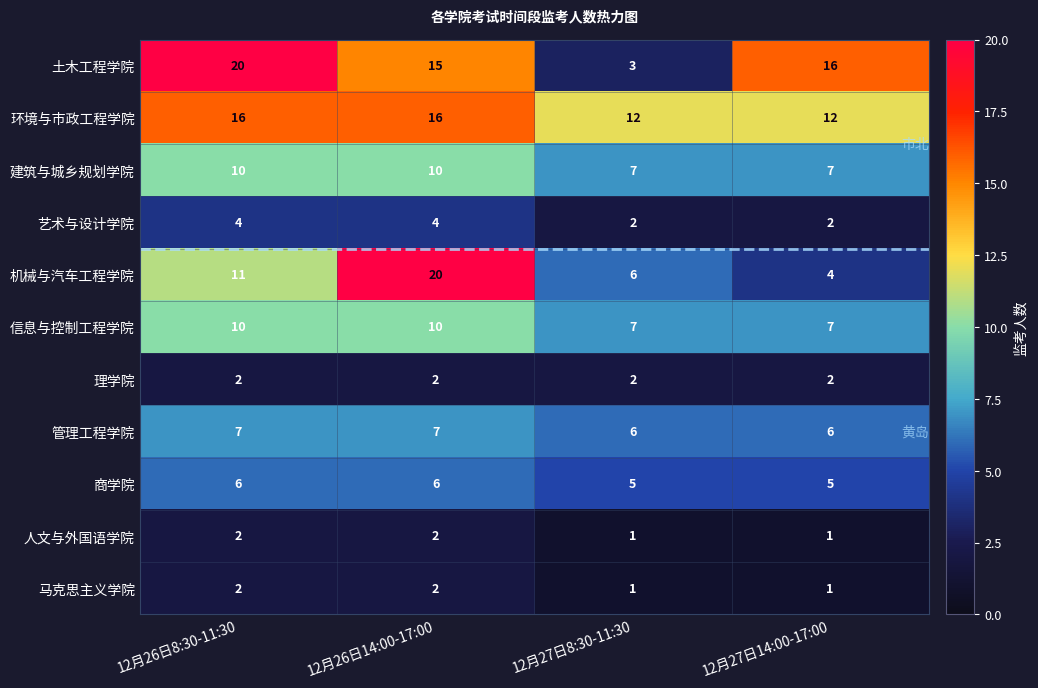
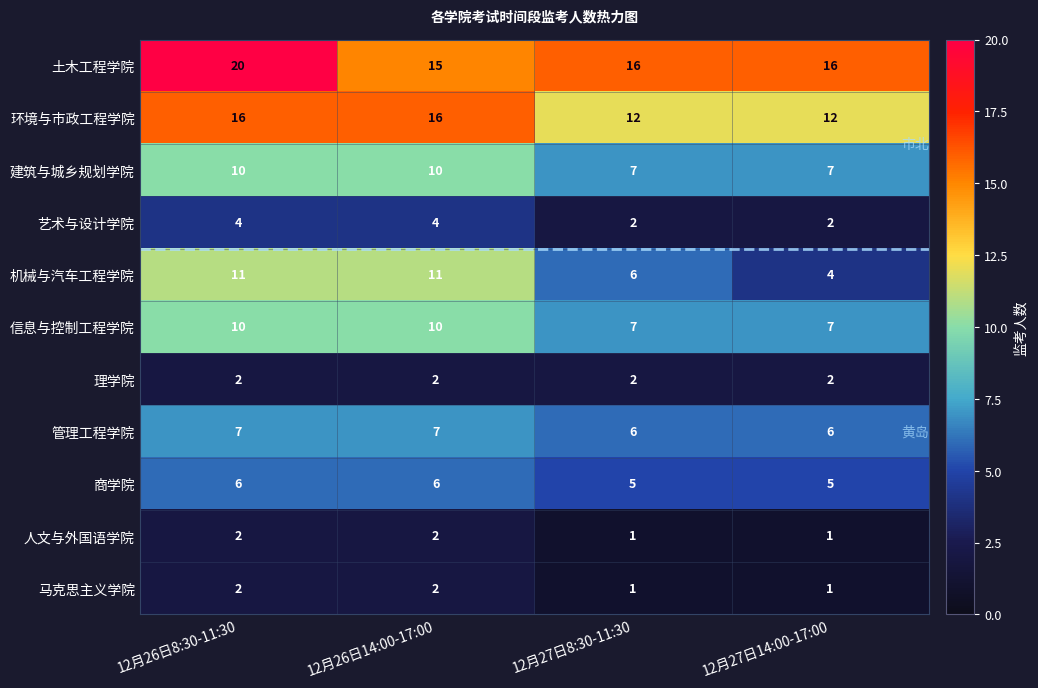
  {
    "土木工程学院": {
      "12月26日8:30-11:30": 20,
      "12月26日14:00-17:00": 15,
-     "12月27日8:30-11:30": 3,
+     "12月27日8:30-11:30": 16,
      "12月27日14:00-17:00": 16
    },
    "环境与市政工程学院": {
      "12月26日8:30-11:30": 16,
      "12月26日14:00-17:00": 16,
      "12月27日8:30-11:30": 12
    },
    "建筑与城乡规划学院": {
      "12月26日8:30-11:30": 10,
      "12月26日14:00-17:00": 10,
      "12月27日8:30-11:30": 7
    },
    "艺术与设计学院": {
      "12月26日8:30-11:30": 4,
      "12月26日14:00-17:00": 4,
      "12月27日8:30-11:30": 2,
      "12月27日14:00-17:00": 2
    },
    "机械与汽车工程学院": {
      "12月26日8:30-11:30": 11,
-     "12月26日14:00-17:00": 20,
+     "12月26日14:00-17:00": 11,
      "12月27日8:30-11:30": 6,
      "12月27日14:00-17:00": 4
    },
    "信息与控制工程学院": {
      "12月26日8:30-11:30": 10,
      "12月26日14:00-17:00": 10,
      "12月27日8:30-11:30": 7,
      "12月27日14:00-17:00": 7
    },
    "理学院": {
      "12月26日8:30-11:30": 2,
      "12月26日14:00-17:00": 2,
      "12月27日8:30-11:30": 2,
      "12月27日14:00-17:00": 2
    },
    "管理工程学院": {
      "12月26日8:30-11:30": 7,
      "12月26日14:00-17:00": 7,
      "12月27日8:30-11:30": 6
    },
    "商学院": {
      "12月26日8:30-11:30": 6,
      "12月26日14:00-17:00": 6,
      "12月27日8:30-11:30": 5,
      "12月27日14:00-17:00": 5
    },
    "人文与外国语学院": {
      "12月26日8:30-11:30": 2,
      "12月26日14:00-17:00": 2,
      "12月27日8:30-11:30": 1,
      "12月27日14:00-17:00": 1
    },
    "马克思主义学院": {
      "12月26日8:30-11:30": 2,
      "12月26日14:00-17:00": 2,
      "12月27日8:30-11:30": 1,
      "12月27日14:00-17:00": 1
    }
  }
